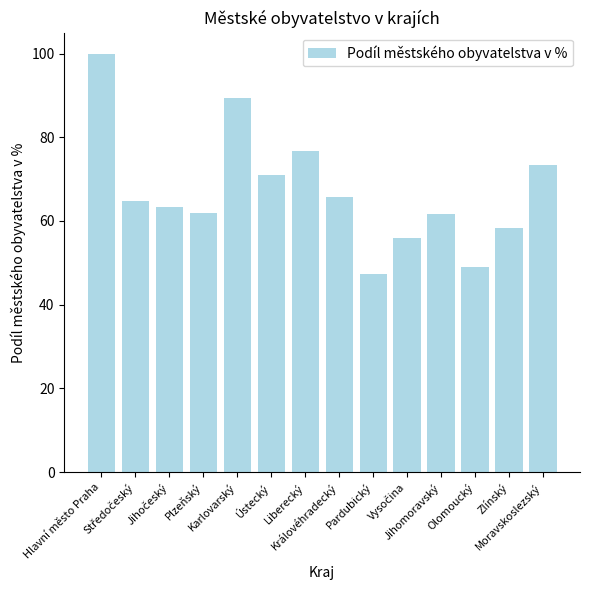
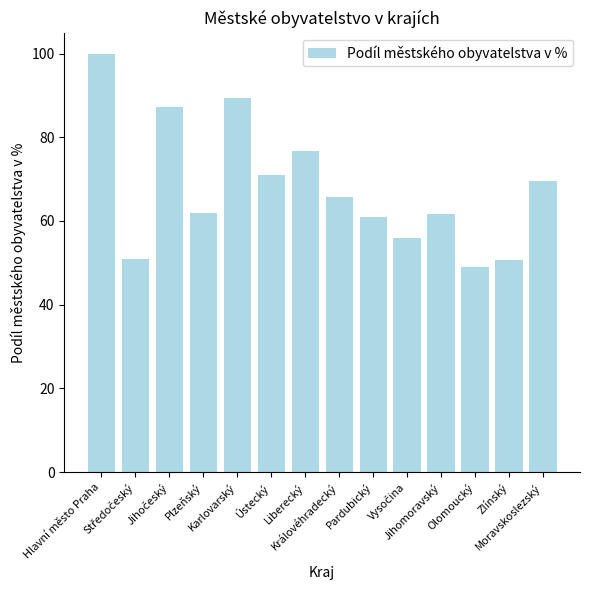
  {
    "Hlavní město Praha": 100,
-   "Středočeský": 65,
-   "Jihočeský": 63,
+   "Středočeský": 51,
+   "Jihočeský": 87,
    "Plzeňský": 62,
    "Karlovarský": 89,
    "Ústecký": 71,
    "Liberecký": 77,
    "Královéhradecký": 66,
-   "Pardubický": 47,
+   "Pardubický": 61,
    "Vysočina": 56,
    "Jihomoravský": 62,
    "Olomoucký": 49,
-   "Zlínský": 58,
-   "Moravskoslezský": 73
+   "Zlínský": 51,
+   "Moravskoslezský": 70
  }
